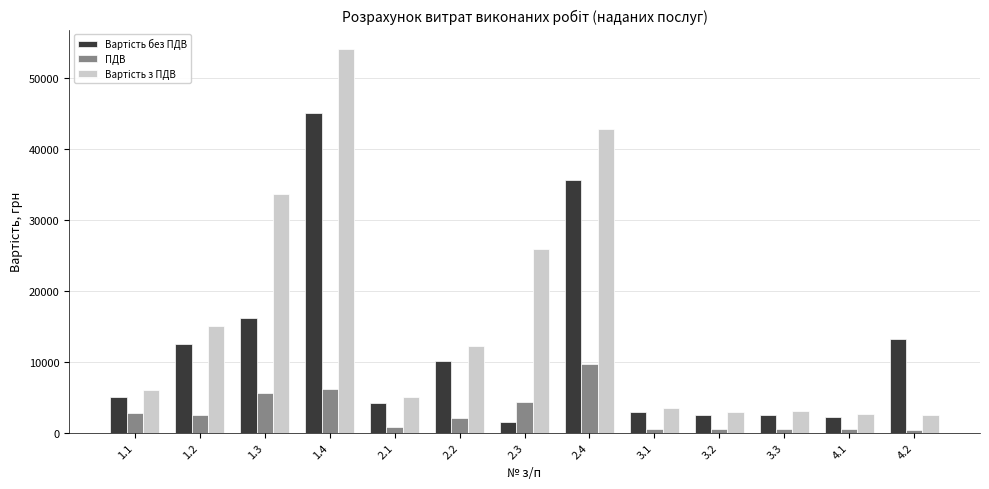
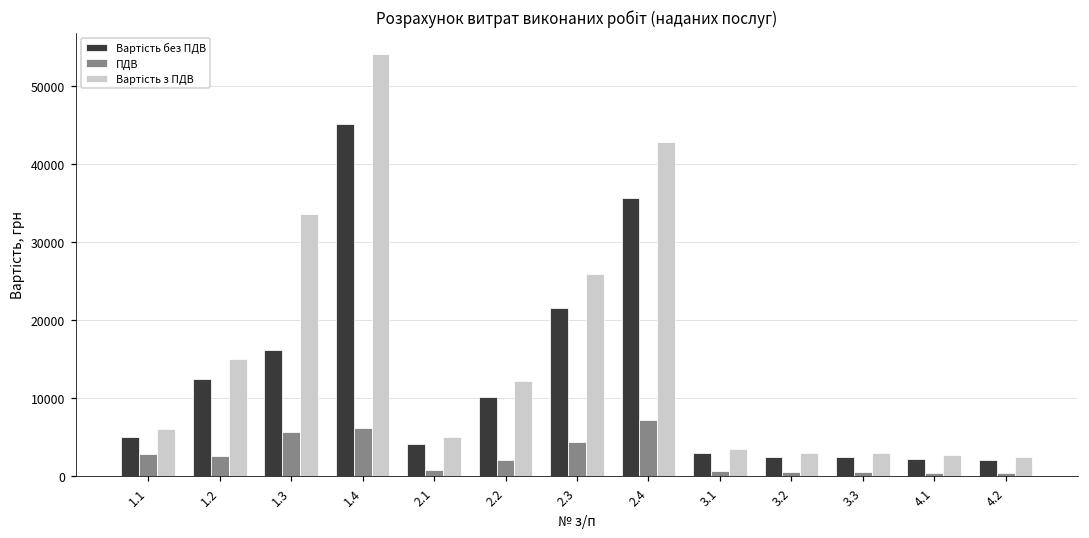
  {
    "Вартість без ПДВ": {
      "1.1": 5000,
      "1.2": 12000,
      "1.3": 16000,
      "1.4": 45000,
      "2.1": 4000,
      "2.2": 10000,
-     "2.3": 1000,
+     "2.3": 22000,
      "2.4": 36000,
      "3.1": 3000,
      "3.2": 2000,
      "3.3": 2000,
      "4.1": 2000,
-     "4.2": 13000
+     "4.2": 2000
    },
    "ПДВ": {
      "1.1": 3000,
      "1.2": 2000,
      "1.3": 6000,
      "1.4": 6000,
      "2.1": 1000,
      "2.2": 2000,
      "2.3": 4000,
-     "2.4": 10000,
+     "2.4": 7000,
      "3.1": 1000,
      "3.2": 0,
      "3.3": 0,
      "4.1": 0,
      "4.2": 0
    },
    "Вартість з ПДВ": {
      "1.1": 6000,
      "1.2": 15000,
      "1.3": 34000,
      "1.4": 54000,
      "2.1": 5000,
      "2.2": 12000,
      "2.3": 26000,
      "2.4": 43000,
      "3.1": 3000,
      "3.2": 3000,
      "3.3": 3000,
      "4.1": 3000,
      "4.2": 2000
    }
  }
